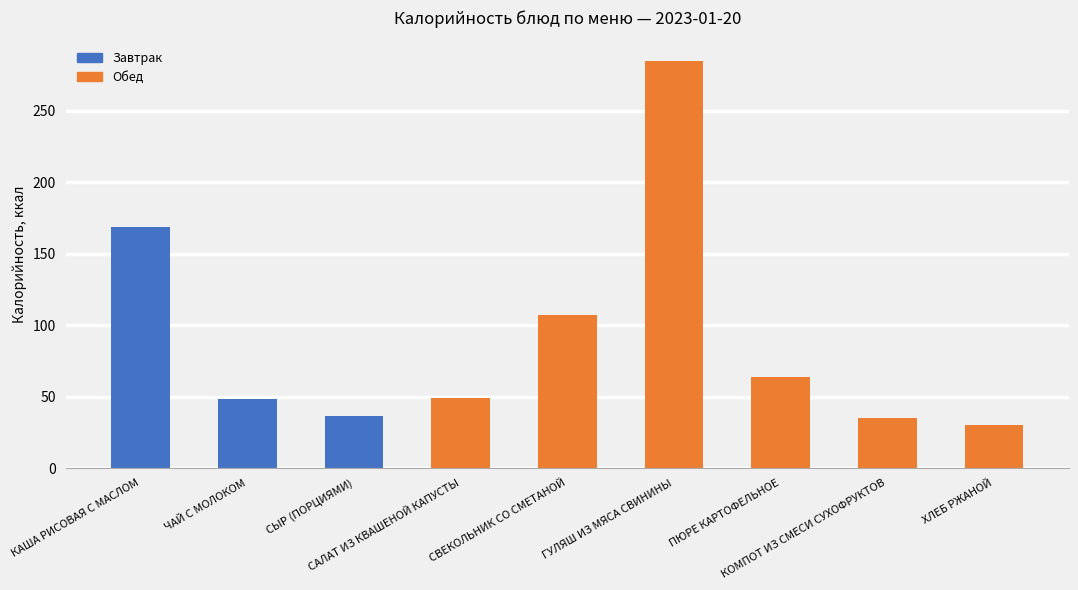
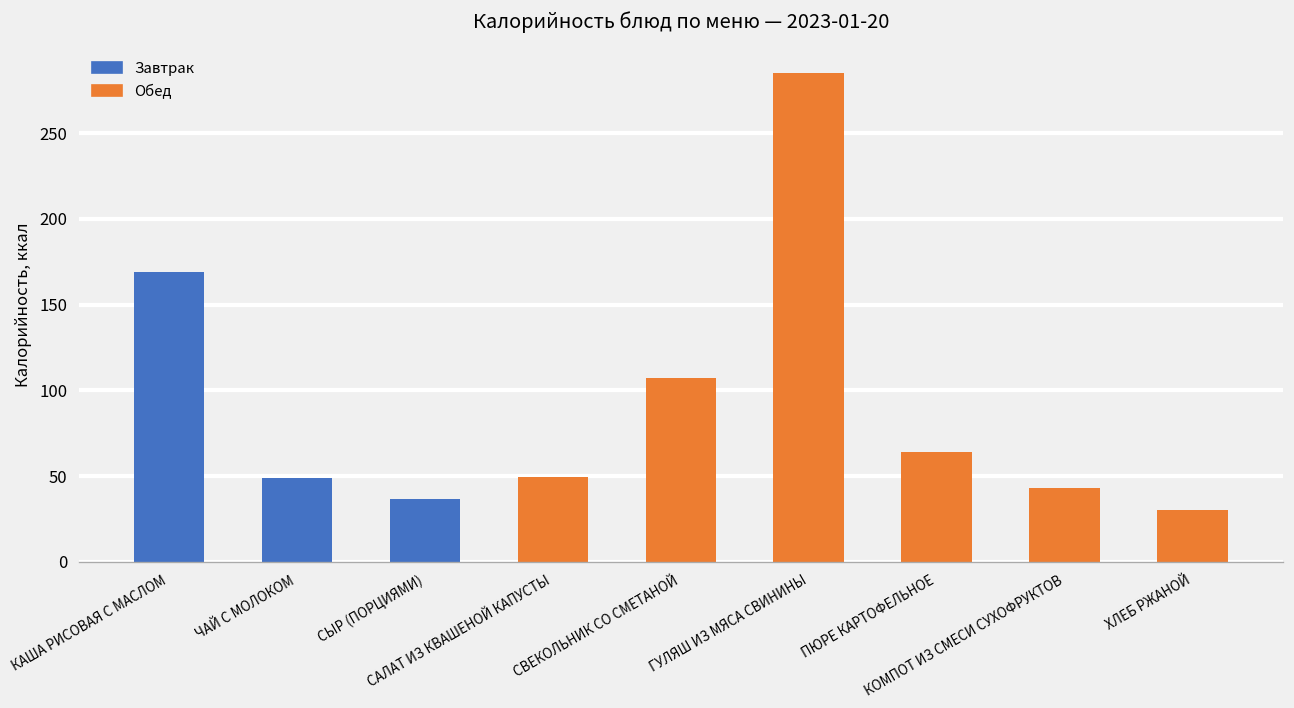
  {
    "КАША РИСОВАЯ С МАСЛОМ": 169,
    "ЧАЙ С МОЛОКОМ": 49,
    "СЫР (ПОРЦИЯМИ)": 37,
    "САЛАТ ИЗ КВАШЕНОЙ КАПУСТЫ": 49,
    "СВЕКОЛЬНИК СО СМЕТАНОЙ": 107,
    "ГУЛЯШ ИЗ МЯСА СВИНИНЫ": 285,
    "ПЮРЕ КАРТОФЕЛЬНОЕ": 64,
-   "КОМПОТ ИЗ СМЕСИ СУХОФРУКТОВ": 35,
+   "КОМПОТ ИЗ СМЕСИ СУХОФРУКТОВ": 43,
    "ХЛЕБ РЖАНОЙ": 31
  }
